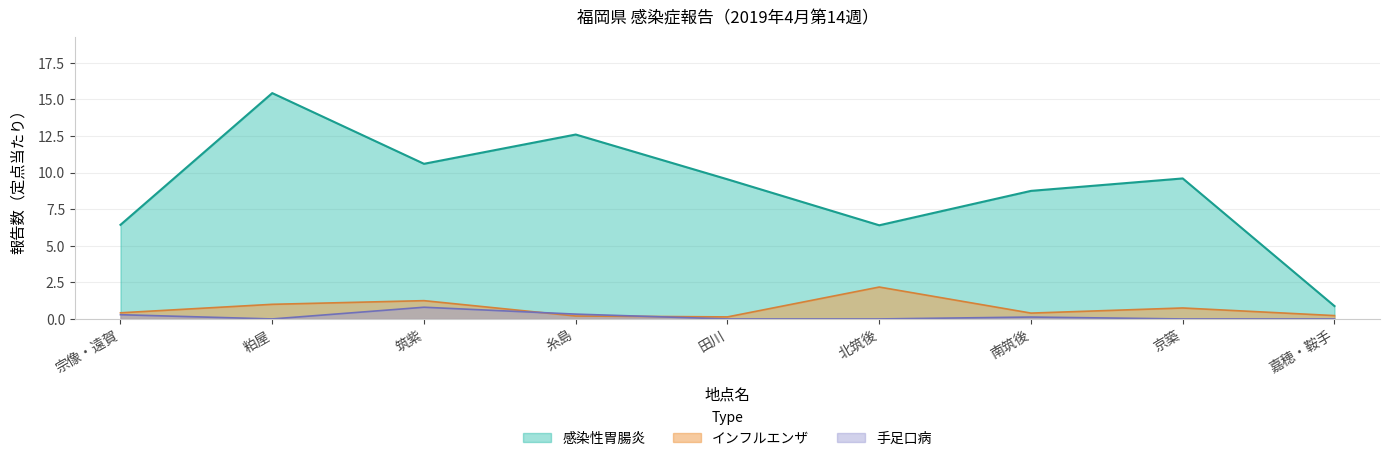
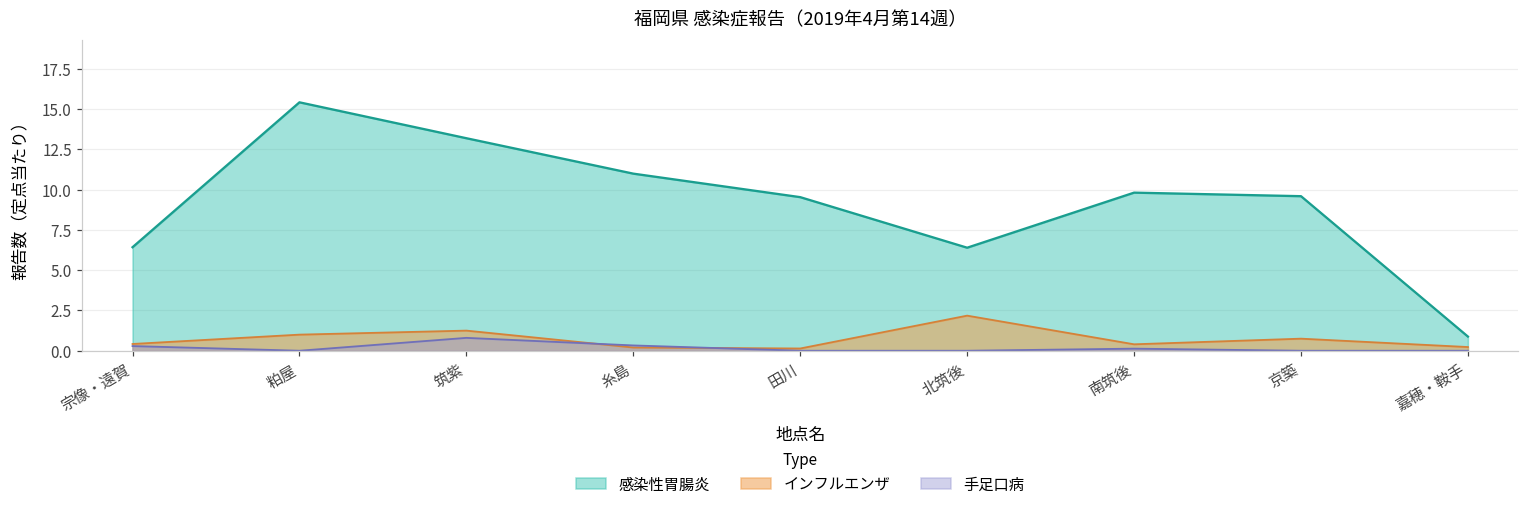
  {
    "感染性胃腸炎": {
      "宗像・遠賀": 6.4,
      "粕屋": 15.4,
-     "筑紫": 10.6,
-     "糸島": 12.6,
+     "筑紫": 13.2,
+     "糸島": 11.0,
      "田川": 9.5,
      "北筑後": 6.4,
-     "南筑後": 8.8,
+     "南筑後": 9.8,
      "京築": 9.6,
      "嘉穂・鞍手": 0.9
    },
    "インフルエンザ": {
      "粕屋": 1.0,
      "筑紫": 1.3,
      "北筑後": 2.2,
      "南筑後": 0.4,
      "京築": 0.8,
      "嘉穂・鞍手": 0.2
    },
    "手足口病": {
      "粕屋": 0.0,
      "筑紫": 0.8,
      "北筑後": 0.0,
      "南筑後": 0.1,
      "京築": 0.0,
      "嘉穂・鞍手": 0.0
    }
  }
